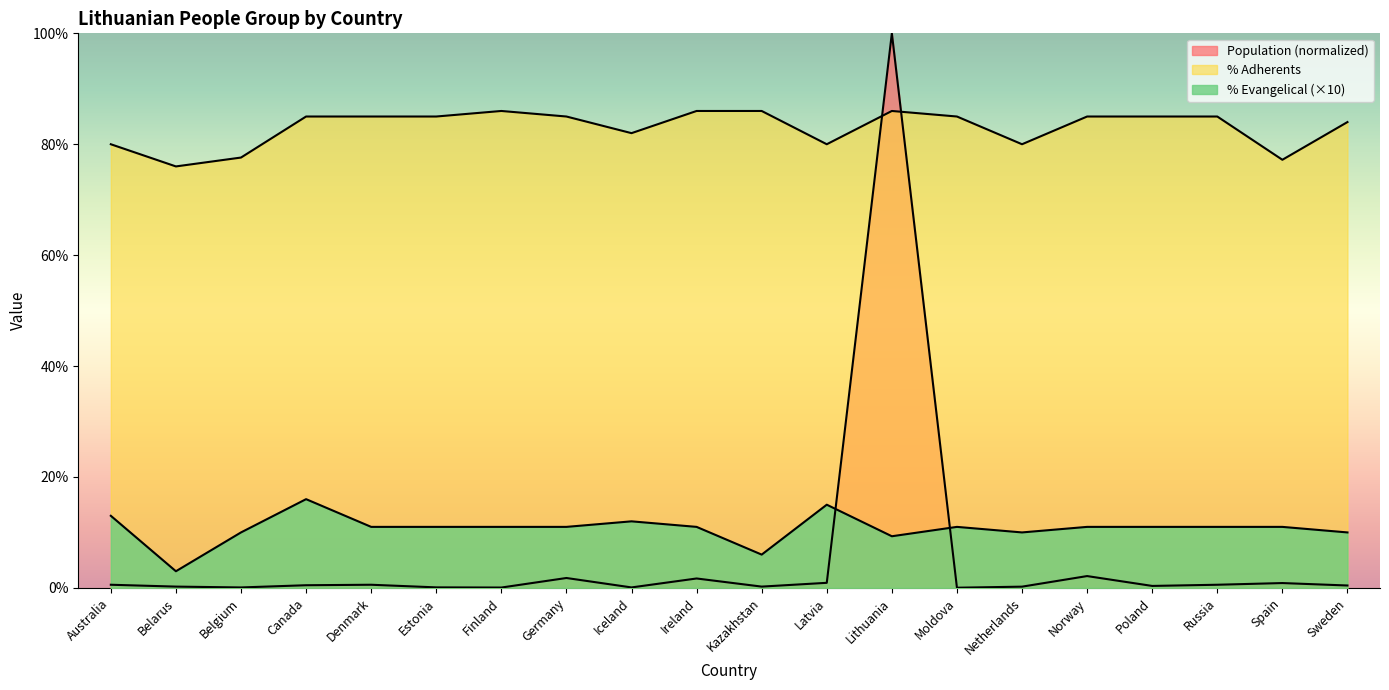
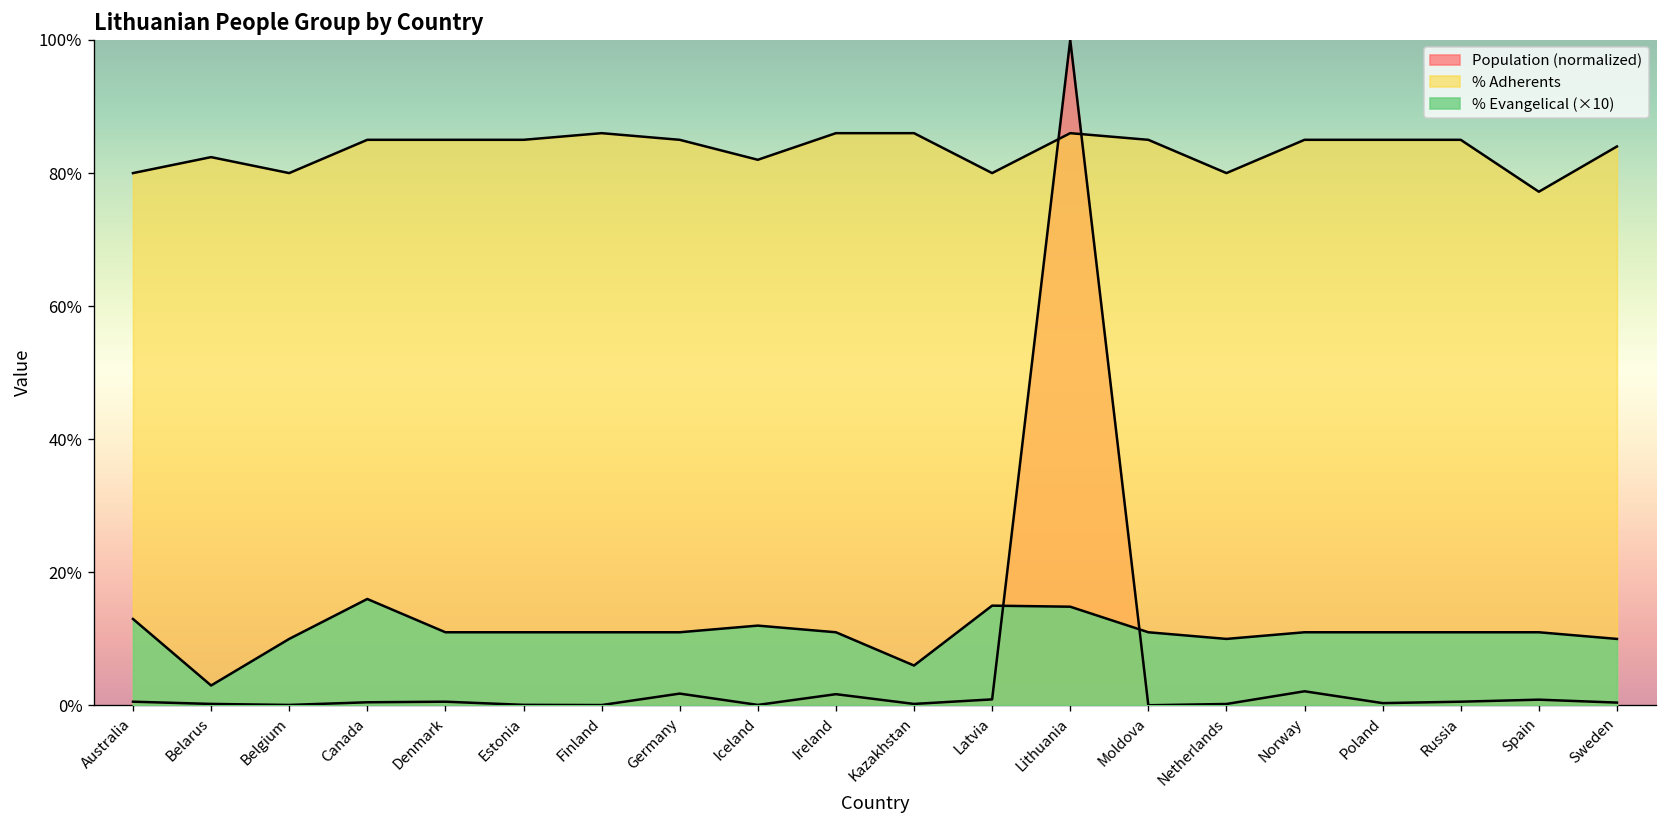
  {
    "Population (normalized)": {
      "Australia": "1%",
      "Belarus": "0%",
      "Belgium": "0%",
      "Canada": "0%",
      "Denmark": "1%",
      "Estonia": "0%",
      "Finland": "0%",
      "Germany": "2%",
      "Iceland": "0%",
      "Ireland": "2%",
      "Kazakhstan": "0%",
      "Latvia": "1%",
      "Lithuania": "100%",
      "Moldova": "0%",
      "Netherlands": "0%",
      "Norway": "2%",
      "Poland": "0%",
      "Russia": "1%",
      "Spain": "1%",
      "Sweden": "0%"
    },
    "% Adherents": {
      "Australia": "80%",
-     "Belarus": "76%",
-     "Belgium": "78%",
+     "Belarus": "82%",
+     "Belgium": "80%",
      "Canada": "85%",
      "Denmark": "85%",
      "Estonia": "85%",
      "Finland": "86%",
      "Germany": "85%",
      "Iceland": "82%",
      "Ireland": "86%",
      "Kazakhstan": "86%",
      "Latvia": "80%",
      "Lithuania": "86%",
      "Moldova": "85%",
      "Netherlands": "80%",
      "Norway": "85%",
      "Poland": "85%",
      "Russia": "85%",
      "Spain": "77%",
      "Sweden": "84%"
    },
    "% Evangelical (×10)": {
      "Australia": "13%",
      "Belarus": "3%",
      "Belgium": "10%",
      "Canada": "16%",
      "Denmark": "11%",
      "Estonia": "11%",
      "Finland": "11%",
      "Germany": "11%",
      "Iceland": "12%",
      "Ireland": "11%",
      "Kazakhstan": "6%",
      "Latvia": "15%",
-     "Lithuania": "9%",
+     "Lithuania": "15%",
      "Moldova": "11%",
      "Netherlands": "10%",
      "Norway": "11%",
      "Poland": "11%",
      "Russia": "11%",
      "Spain": "11%",
      "Sweden": "10%"
    }
  }
